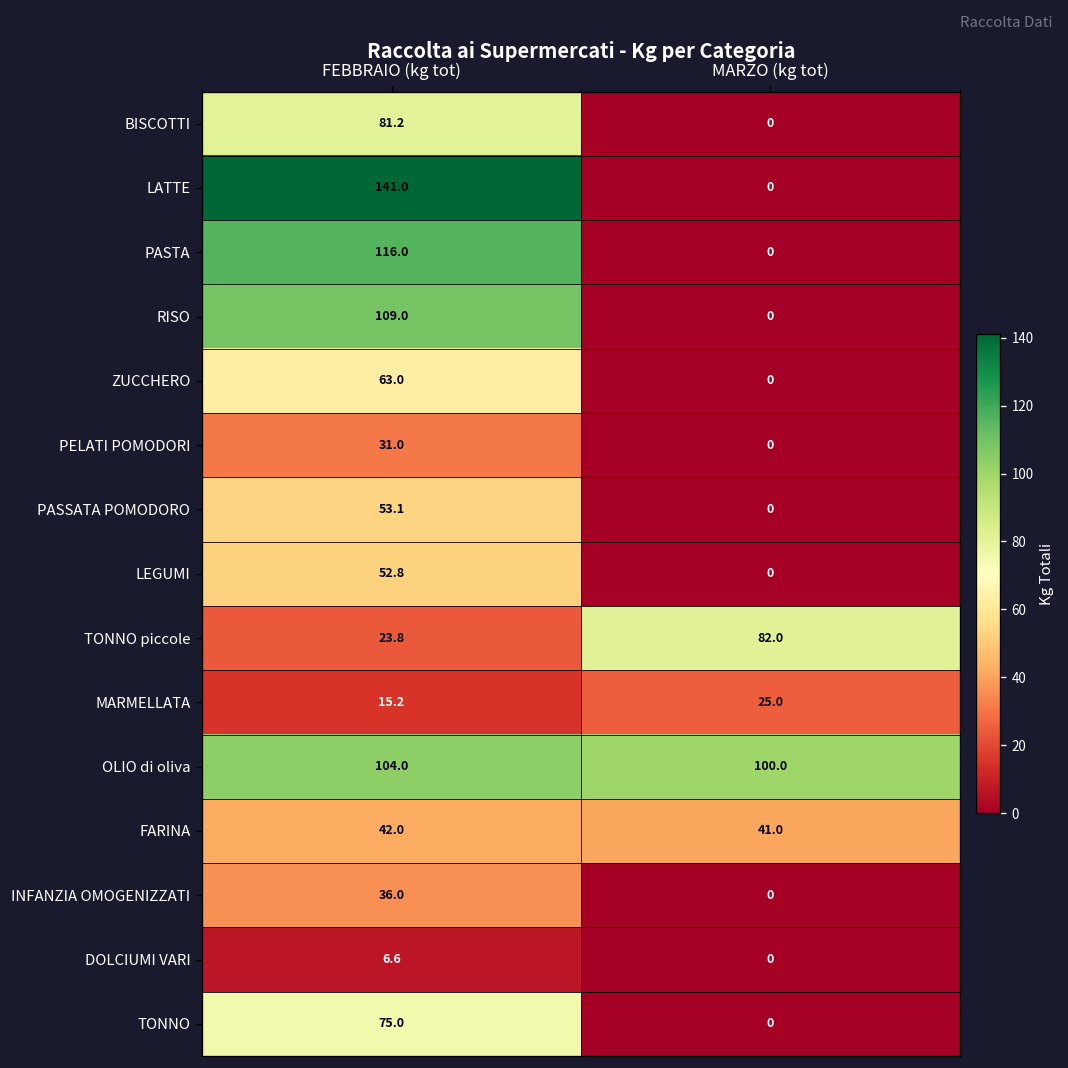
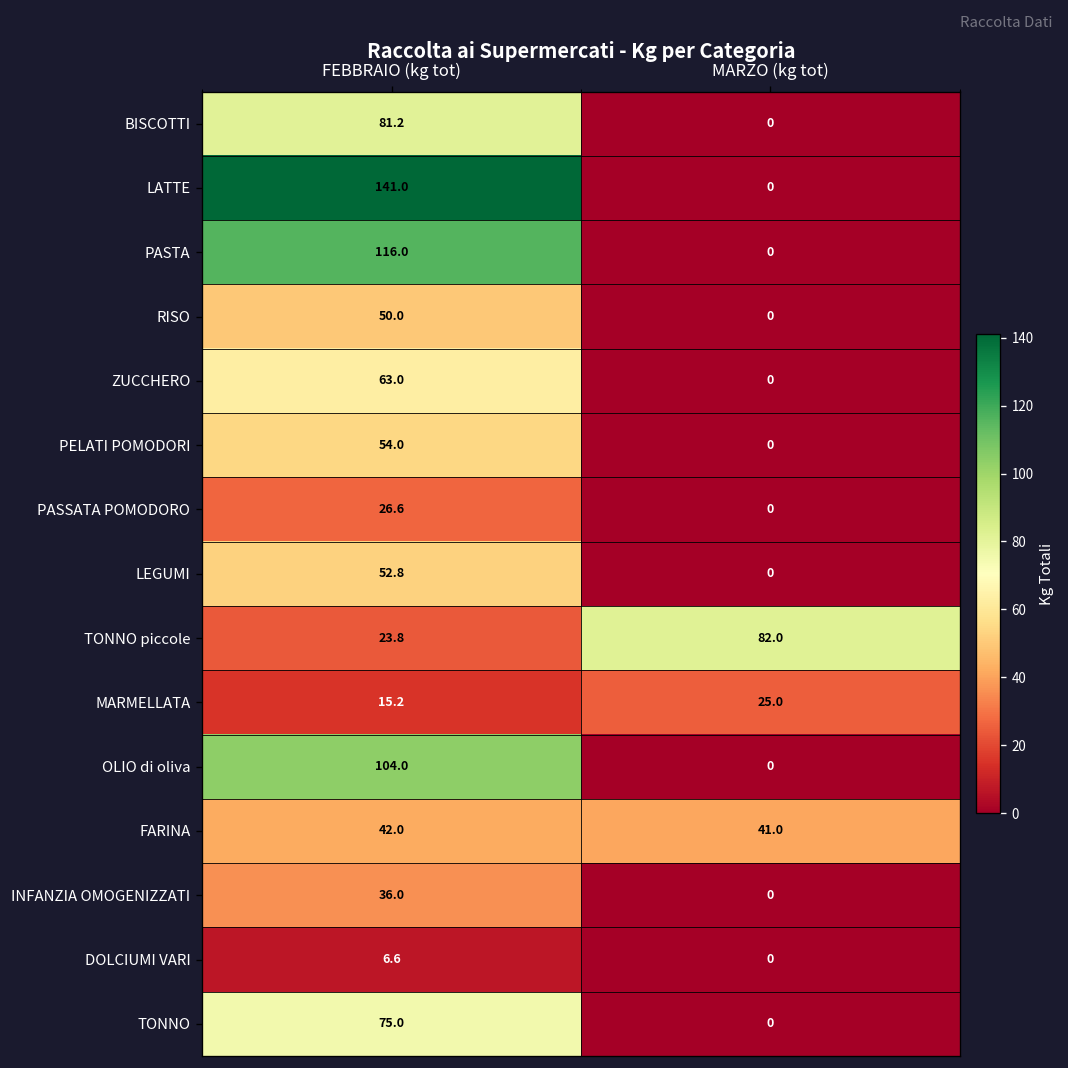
  {
    "BISCOTTI": {
      "FEBBRAIO (kg tot)": 81.2,
      "MARZO (kg tot)": 0
    },
    "LATTE": {
      "FEBBRAIO (kg tot)": 141.0,
      "MARZO (kg tot)": 0
    },
    "PASTA": {
      "FEBBRAIO (kg tot)": 116.0,
      "MARZO (kg tot)": 0
    },
    "RISO": {
-     "FEBBRAIO (kg tot)": 109.0,
+     "FEBBRAIO (kg tot)": 50.0,
      "MARZO (kg tot)": 0
    },
    "ZUCCHERO": {
      "FEBBRAIO (kg tot)": 63.0,
      "MARZO (kg tot)": 0
    },
    "PELATI POMODORI": {
-     "FEBBRAIO (kg tot)": 31.0,
+     "FEBBRAIO (kg tot)": 54.0,
      "MARZO (kg tot)": 0
    },
    "PASSATA POMODORO": {
-     "FEBBRAIO (kg tot)": 53.1,
+     "FEBBRAIO (kg tot)": 26.6,
      "MARZO (kg tot)": 0
    },
    "LEGUMI": {
      "FEBBRAIO (kg tot)": 52.8,
      "MARZO (kg tot)": 0
    },
    "TONNO piccole": {
      "FEBBRAIO (kg tot)": 23.8,
      "MARZO (kg tot)": 82.0
    },
    "MARMELLATA": {
      "FEBBRAIO (kg tot)": 15.2,
      "MARZO (kg tot)": 25.0
    },
    "OLIO di oliva": {
      "FEBBRAIO (kg tot)": 104.0,
-     "MARZO (kg tot)": 100.0
+     "MARZO (kg tot)": 0
    },
    "FARINA": {
      "FEBBRAIO (kg tot)": 42.0,
      "MARZO (kg tot)": 41.0
    },
    "INFANZIA OMOGENIZZATI": {
      "FEBBRAIO (kg tot)": 36.0,
      "MARZO (kg tot)": 0
    },
    "DOLCIUMI VARI": {
      "FEBBRAIO (kg tot)": 6.6,
      "MARZO (kg tot)": 0
    },
    "TONNO": {
      "FEBBRAIO (kg tot)": 75.0,
      "MARZO (kg tot)": 0
    }
  }
